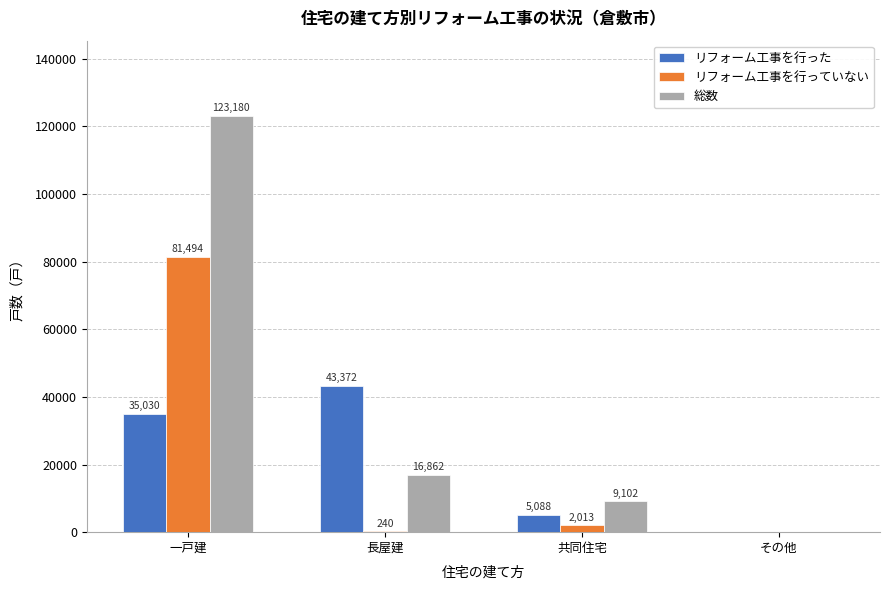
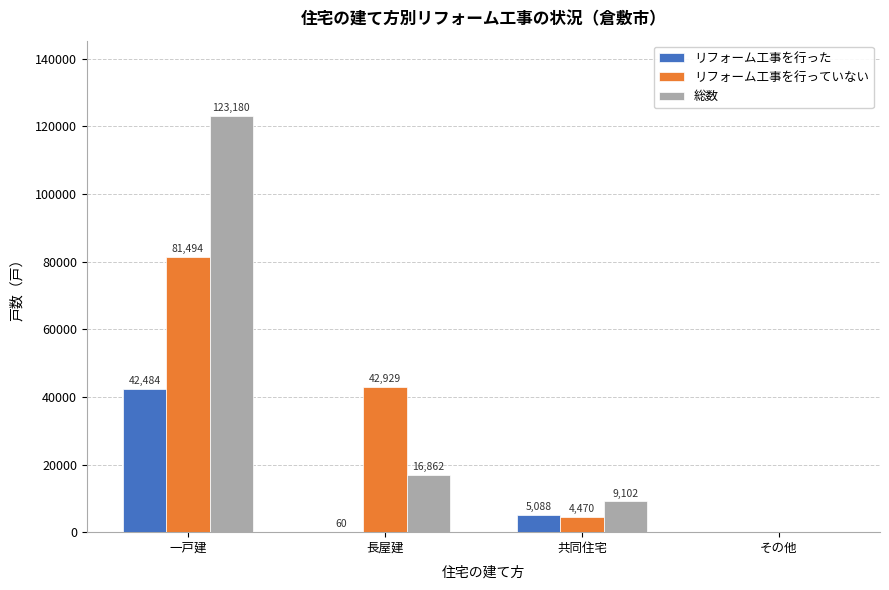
  {
    "リフォーム工事を行った": {
-     "一戸建": "35,030",
-     "長屋建": "43,372",
+     "一戸建": "42,484",
+     "長屋建": "60",
      "共同住宅": "5,088"
    },
    "リフォーム工事を行っていない": {
      "一戸建": "81,494",
-     "長屋建": "240",
-     "共同住宅": "2,013"
+     "長屋建": "42,929",
+     "共同住宅": "4,470"
    },
    "総数": {
      "一戸建": "123,180",
      "長屋建": "16,862",
      "共同住宅": "9,102"
    }
  }
